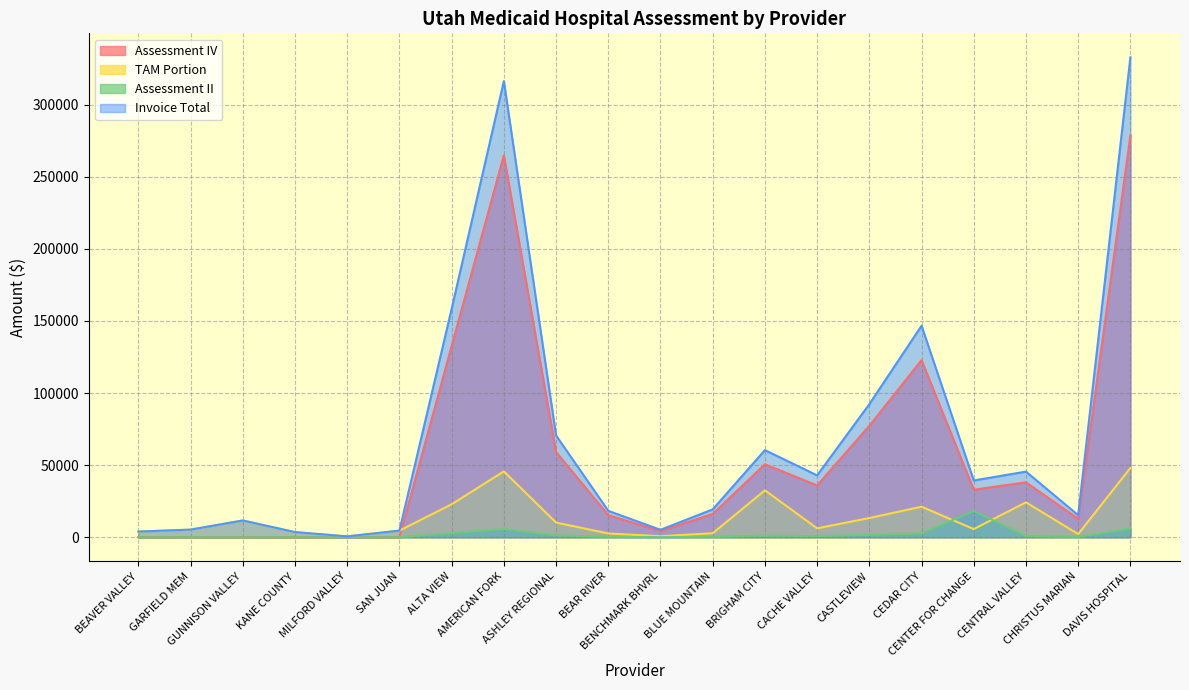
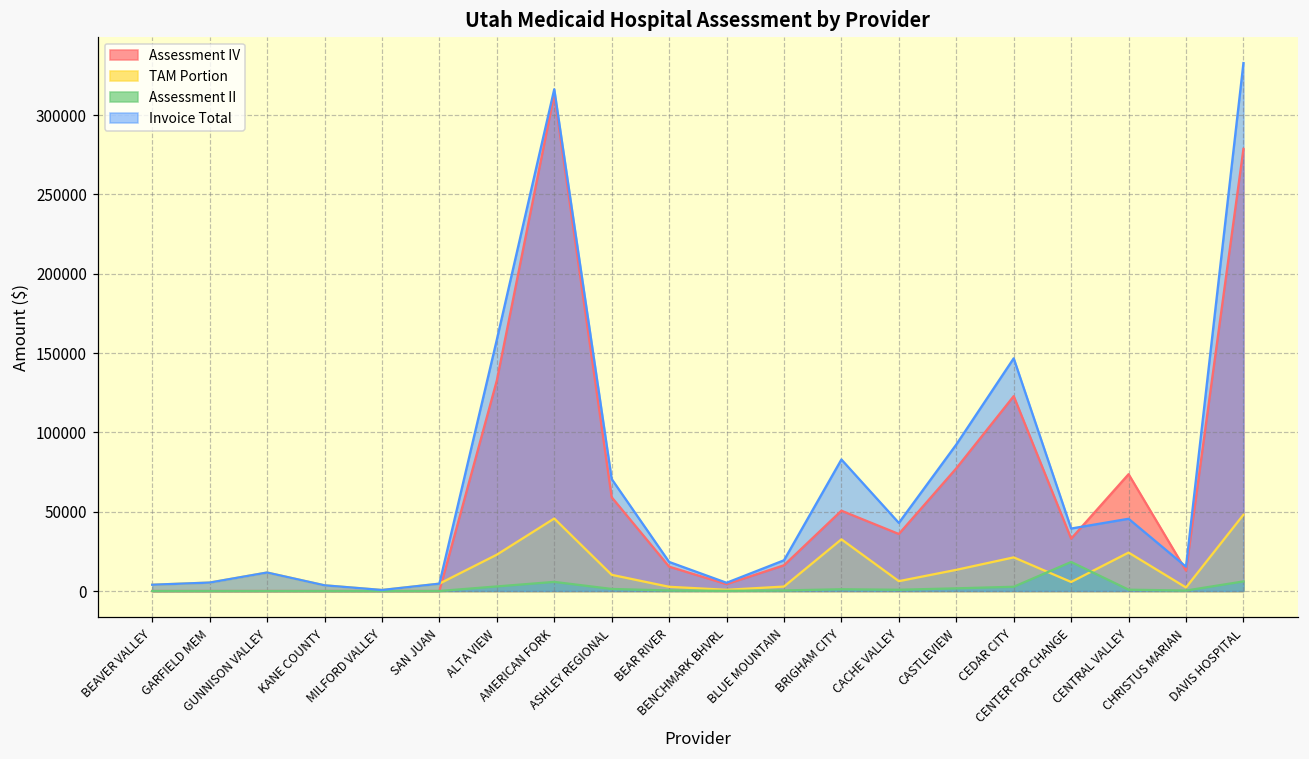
  {
    "Assessment IV": {
      "ALTA VIEW": 133000,
-     "AMERICAN FORK": 265000,
+     "AMERICAN FORK": 313000,
      "ASHLEY REGIONAL": 59000,
      "BEAR RIVER": 15000,
      "BLUE MOUNTAIN": 16000,
      "BRIGHAM CITY": 51000,
      "CACHE VALLEY": 36000,
      "CASTLEVIEW": 77000,
      "CEDAR CITY": 123000,
      "CENTER FOR CHANGE": 33000,
-     "CENTRAL VALLEY": 38000,
+     "CENTRAL VALLEY": 74000,
      "CHRISTUS MARIAN": 13000,
      "DAVIS HOSPITAL": 279000
    },
    "TAM Portion": {
      "ALTA VIEW": 23000,
      "AMERICAN FORK": 46000,
      "ASHLEY REGIONAL": 10000,
      "BEAR RIVER": 3000,
      "BLUE MOUNTAIN": 3000,
      "BRIGHAM CITY": 33000,
      "CACHE VALLEY": 6000,
      "CASTLEVIEW": 13000,
      "CEDAR CITY": 21000,
      "CENTER FOR CHANGE": 6000,
      "CENTRAL VALLEY": 24000,
      "CHRISTUS MARIAN": 2000,
      "DAVIS HOSPITAL": 48000
    },
    "Assessment II": {
      "ALTA VIEW": 3000,
      "AMERICAN FORK": 6000,
      "ASHLEY REGIONAL": 1000,
      "BEAR RIVER": 0,
      "BLUE MOUNTAIN": 0,
      "BRIGHAM CITY": 1000,
      "CACHE VALLEY": 1000,
      "CASTLEVIEW": 2000,
      "CEDAR CITY": 3000,
      "CENTER FOR CHANGE": 18000,
      "CENTRAL VALLEY": 1000,
      "CHRISTUS MARIAN": 0,
      "DAVIS HOSPITAL": 6000
    },
    "Invoice Total": {
      "ALTA VIEW": 158000,
      "AMERICAN FORK": 316000,
      "ASHLEY REGIONAL": 71000,
      "BEAR RIVER": 18000,
      "BLUE MOUNTAIN": 19000,
-     "BRIGHAM CITY": 60000,
+     "BRIGHAM CITY": 83000,
      "CACHE VALLEY": 43000,
      "CASTLEVIEW": 92000,
      "CEDAR CITY": 147000,
      "CENTER FOR CHANGE": 39000,
      "CENTRAL VALLEY": 46000,
      "CHRISTUS MARIAN": 15000,
      "DAVIS HOSPITAL": 333000
    }
  }
